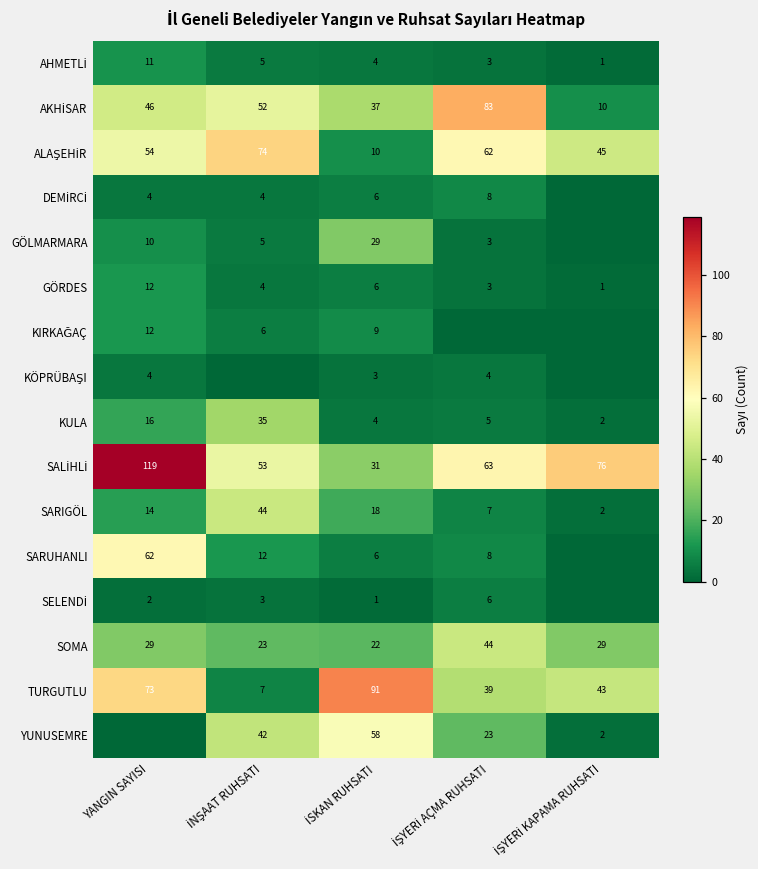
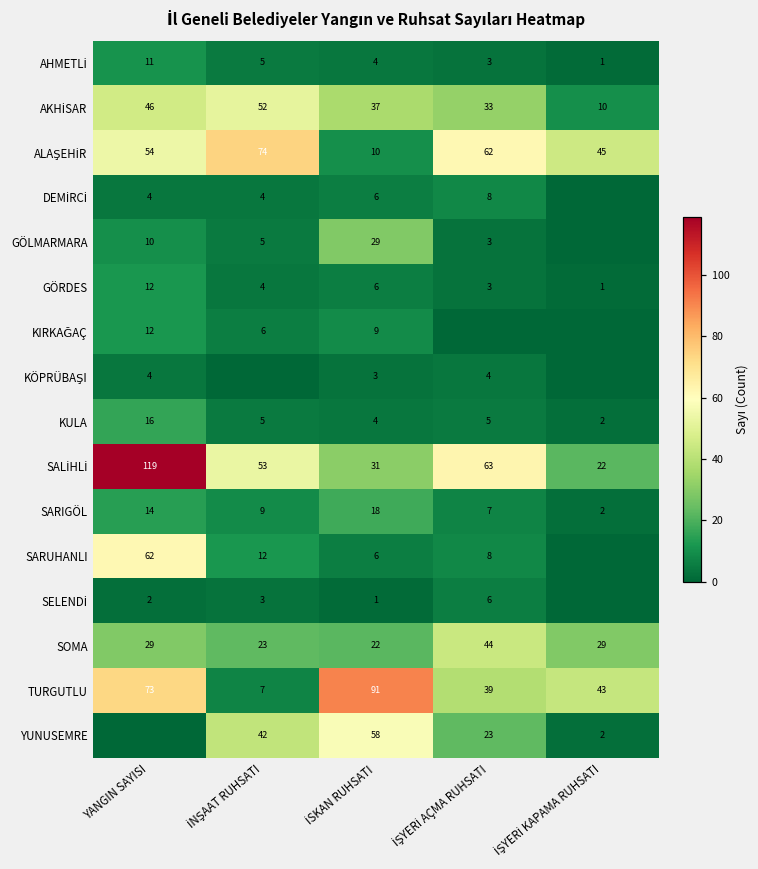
  {
    "AHMETLİ": {
      "YANGIN SAYISI": 11,
      "İNŞAAT RUHSATI": 5,
      "İSKAN RUHSATI": 4,
      "İŞYERİ AÇMA RUHSATI": 3,
      "İŞYERİ KAPAMA RUHSATI": 1
    },
    "AKHİSAR": {
      "YANGIN SAYISI": 46,
      "İNŞAAT RUHSATI": 52,
      "İSKAN RUHSATI": 37,
-     "İŞYERİ AÇMA RUHSATI": 83,
+     "İŞYERİ AÇMA RUHSATI": 33,
      "İŞYERİ KAPAMA RUHSATI": 10
    },
    "ALAŞEHİR": {
      "YANGIN SAYISI": 54,
      "İNŞAAT RUHSATI": 74,
      "İSKAN RUHSATI": 10,
      "İŞYERİ AÇMA RUHSATI": 62,
      "İŞYERİ KAPAMA RUHSATI": 45
    },
    "DEMİRCİ": {
      "YANGIN SAYISI": 4,
      "İNŞAAT RUHSATI": 4,
      "İSKAN RUHSATI": 6,
      "İŞYERİ AÇMA RUHSATI": 8
    },
    "GÖLMARMARA": {
      "YANGIN SAYISI": 10,
      "İNŞAAT RUHSATI": 5,
      "İSKAN RUHSATI": 29,
      "İŞYERİ AÇMA RUHSATI": 3
    },
    "GÖRDES": {
      "YANGIN SAYISI": 12,
      "İNŞAAT RUHSATI": 4,
      "İSKAN RUHSATI": 6,
      "İŞYERİ AÇMA RUHSATI": 3,
      "İŞYERİ KAPAMA RUHSATI": 1
    },
    "KIRKAĞAÇ": {
      "YANGIN SAYISI": 12,
      "İNŞAAT RUHSATI": 6,
      "İSKAN RUHSATI": 9
    },
    "KÖPRÜBAŞI": {
      "YANGIN SAYISI": 4,
      "İSKAN RUHSATI": 3,
      "İŞYERİ AÇMA RUHSATI": 4
    },
    "KULA": {
      "YANGIN SAYISI": 16,
-     "İNŞAAT RUHSATI": 35,
+     "İNŞAAT RUHSATI": 5,
      "İSKAN RUHSATI": 4,
      "İŞYERİ AÇMA RUHSATI": 5,
      "İŞYERİ KAPAMA RUHSATI": 2
    },
    "SALİHLİ": {
      "YANGIN SAYISI": 119,
      "İNŞAAT RUHSATI": 53,
      "İSKAN RUHSATI": 31,
      "İŞYERİ AÇMA RUHSATI": 63,
-     "İŞYERİ KAPAMA RUHSATI": 76
+     "İŞYERİ KAPAMA RUHSATI": 22
    },
    "SARIGÖL": {
      "YANGIN SAYISI": 14,
-     "İNŞAAT RUHSATI": 44,
+     "İNŞAAT RUHSATI": 9,
      "İSKAN RUHSATI": 18,
      "İŞYERİ AÇMA RUHSATI": 7,
      "İŞYERİ KAPAMA RUHSATI": 2
    },
    "SARUHANLI": {
      "YANGIN SAYISI": 62,
      "İNŞAAT RUHSATI": 12,
      "İSKAN RUHSATI": 6,
      "İŞYERİ AÇMA RUHSATI": 8
    },
    "SELENDİ": {
      "YANGIN SAYISI": 2,
      "İNŞAAT RUHSATI": 3,
      "İSKAN RUHSATI": 1,
      "İŞYERİ AÇMA RUHSATI": 6
    },
    "SOMA": {
      "YANGIN SAYISI": 29,
      "İNŞAAT RUHSATI": 23,
      "İSKAN RUHSATI": 22,
      "İŞYERİ AÇMA RUHSATI": 44,
      "İŞYERİ KAPAMA RUHSATI": 29
    },
    "TURGUTLU": {
      "YANGIN SAYISI": 73,
      "İNŞAAT RUHSATI": 7,
      "İSKAN RUHSATI": 91,
      "İŞYERİ AÇMA RUHSATI": 39,
      "İŞYERİ KAPAMA RUHSATI": 43
    },
    "YUNUSEMRE": {
      "İNŞAAT RUHSATI": 42,
      "İSKAN RUHSATI": 58,
      "İŞYERİ AÇMA RUHSATI": 23,
      "İŞYERİ KAPAMA RUHSATI": 2
    }
  }
